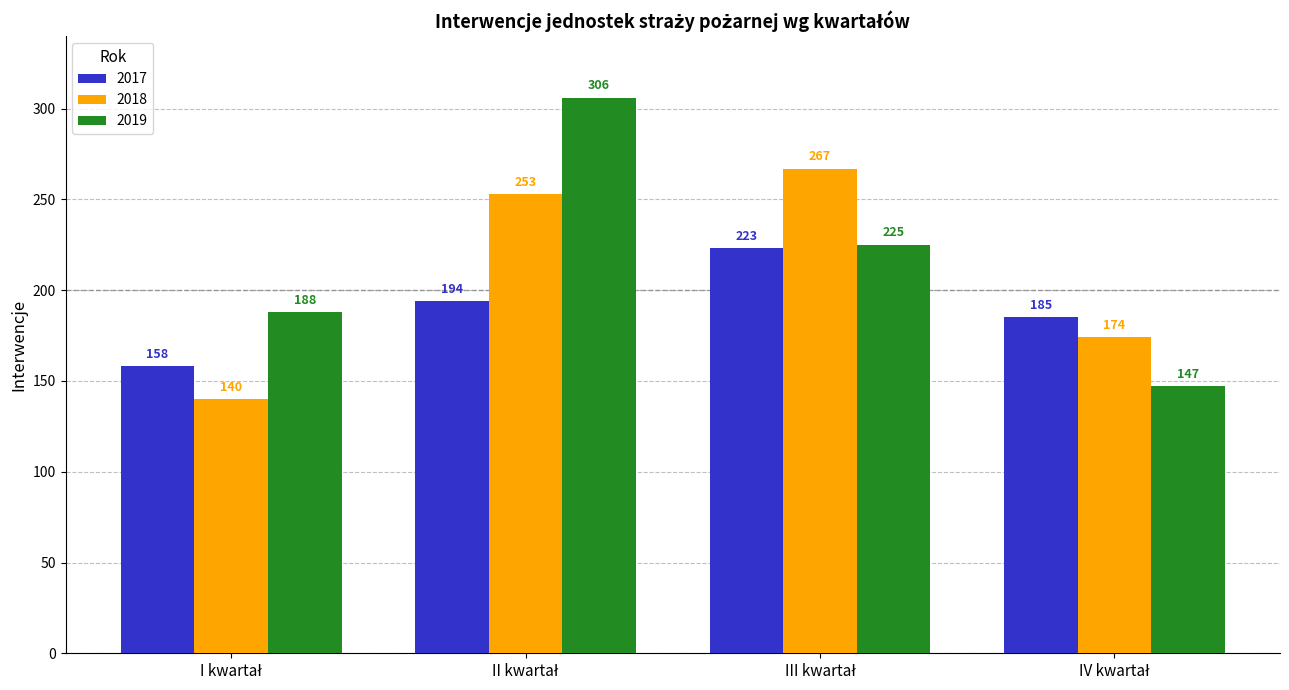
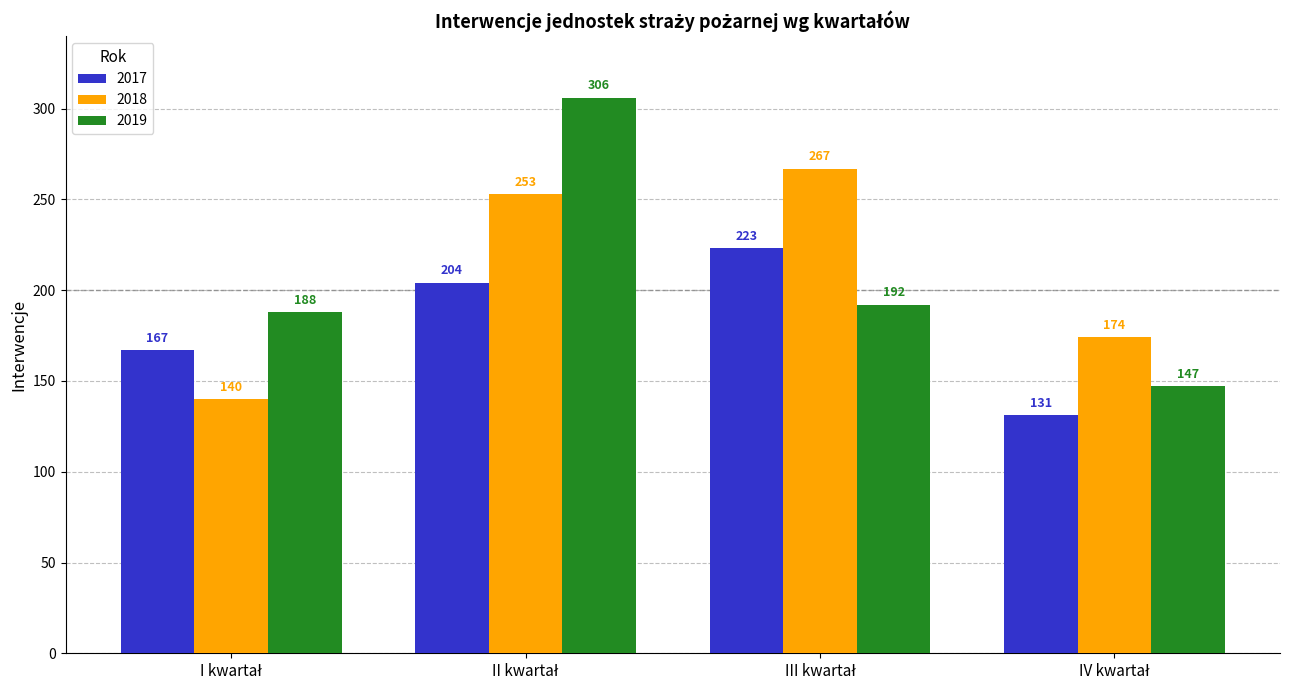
  {
    "2017": {
-     "I kwartał": 158,
-     "II kwartał": 194,
+     "I kwartał": 167,
+     "II kwartał": 204,
      "III kwartał": 223,
-     "IV kwartał": 185
+     "IV kwartał": 131
    },
    "2018": {
      "I kwartał": 140,
      "II kwartał": 253,
      "III kwartał": 267,
      "IV kwartał": 174
    },
    "2019": {
      "I kwartał": 188,
      "II kwartał": 306,
-     "III kwartał": 225,
+     "III kwartał": 192,
      "IV kwartał": 147
    }
  }
